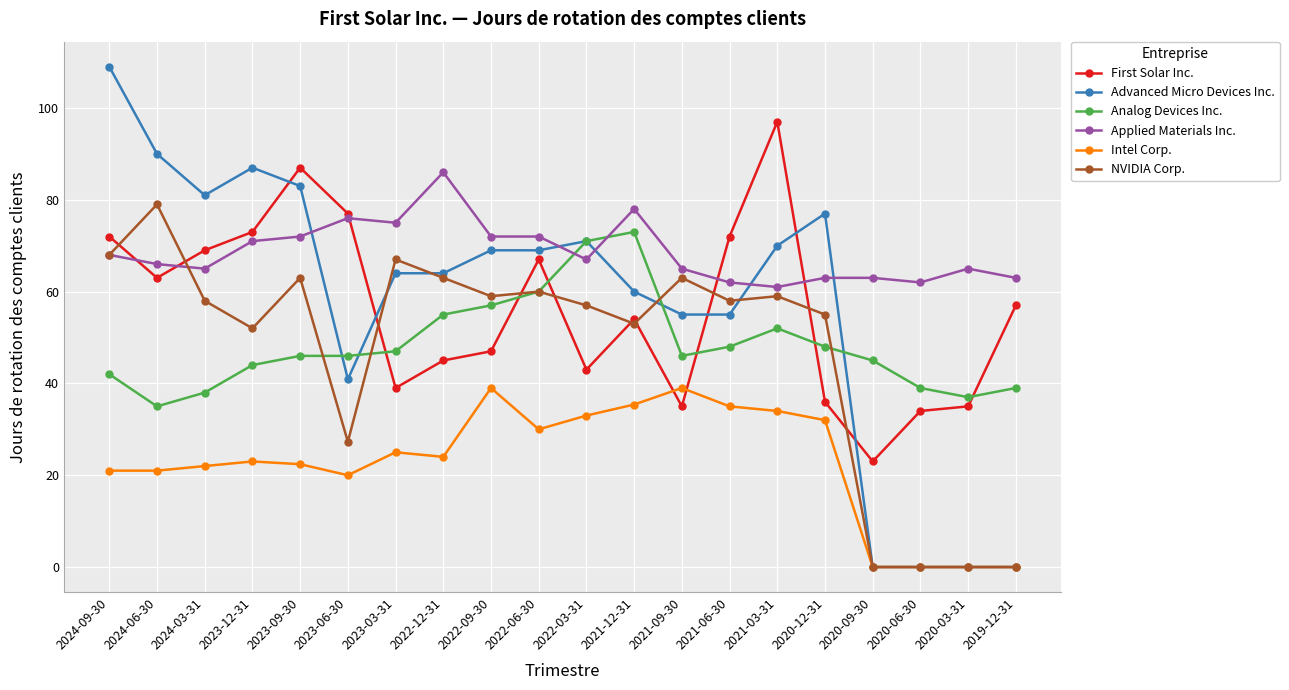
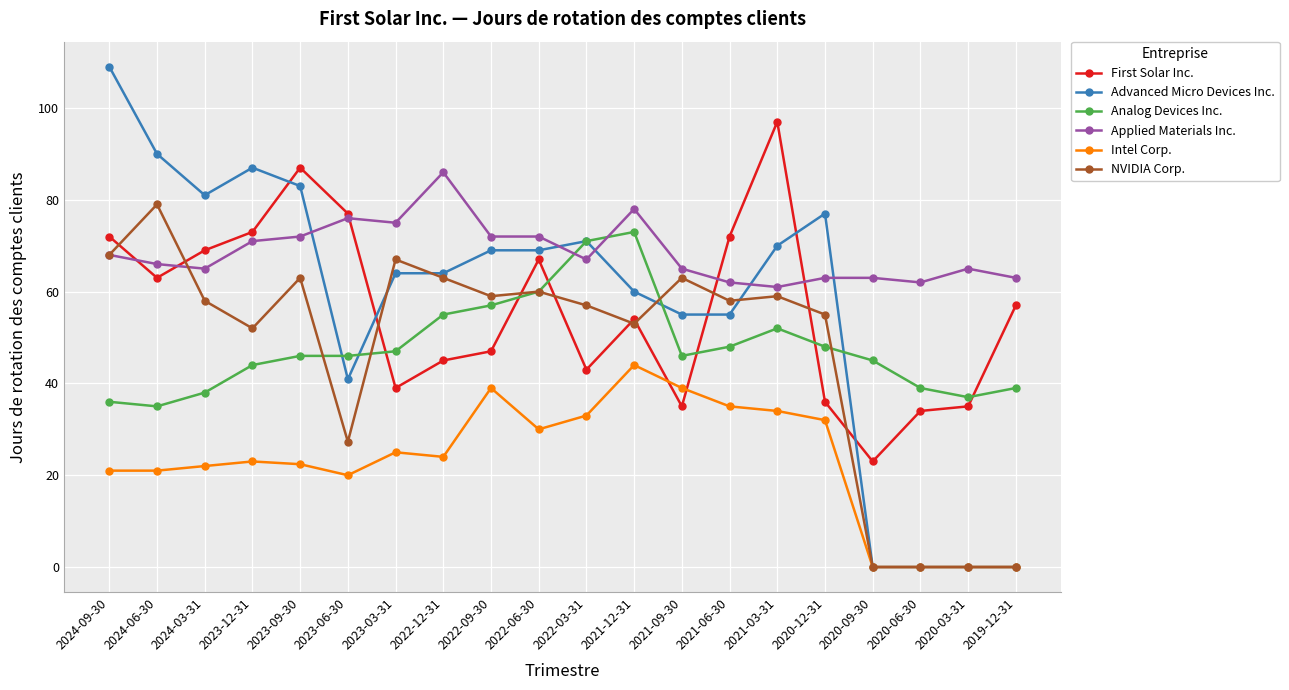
  {
    "First Solar Inc.": {
      "2024-09-30": 72,
      "2024-06-30": 63,
      "2024-03-31": 69,
      "2023-12-31": 73,
      "2023-09-30": 87,
      "2023-06-30": 77,
      "2023-03-31": 39,
      "2022-12-31": 45,
      "2022-09-30": 47,
      "2022-06-30": 67,
      "2022-03-31": 43,
      "2021-12-31": 54,
      "2021-09-30": 35,
      "2021-06-30": 72,
      "2021-03-31": 97,
      "2020-12-31": 36,
      "2020-09-30": 23,
      "2020-06-30": 34,
      "2020-03-31": 35,
      "2019-12-31": 57
    },
    "Advanced Micro Devices Inc.": {
      "2024-09-30": 109,
      "2024-06-30": 90,
      "2024-03-31": 81,
      "2023-12-31": 87,
      "2023-09-30": 83,
      "2023-06-30": 41,
      "2023-03-31": 64,
      "2022-12-31": 64,
      "2022-09-30": 69,
      "2022-06-30": 69,
      "2021-12-31": 60,
      "2021-09-30": 55,
      "2021-06-30": 55,
      "2021-03-31": 70,
      "2020-12-31": 77
    },
    "Analog Devices Inc.": {
-     "2024-09-30": 42,
+     "2024-09-30": 36,
      "2024-06-30": 35,
      "2024-03-31": 38,
      "2023-12-31": 44,
      "2023-09-30": 46,
      "2023-06-30": 46,
      "2023-03-31": 47,
      "2022-12-31": 55,
      "2022-09-30": 57,
      "2021-12-31": 73,
      "2021-09-30": 46,
      "2021-06-30": 48,
      "2021-03-31": 52,
      "2020-12-31": 48,
      "2020-09-30": 45,
      "2020-06-30": 39,
      "2020-03-31": 37,
      "2019-12-31": 39
    },
    "Applied Materials Inc.": {
      "2024-06-30": 66,
      "2024-03-31": 65,
      "2023-12-31": 71,
      "2023-09-30": 72,
      "2023-06-30": 76,
      "2023-03-31": 75,
      "2022-12-31": 86,
      "2022-09-30": 72,
      "2022-06-30": 72,
      "2022-03-31": 67,
      "2021-12-31": 78,
      "2021-09-30": 65,
      "2021-06-30": 62,
      "2021-03-31": 61,
      "2020-12-31": 63,
      "2020-09-30": 63,
      "2020-06-30": 62,
      "2020-03-31": 65,
      "2019-12-31": 63
    },
    "Intel Corp.": {
      "2024-09-30": 21,
      "2024-06-30": 21,
      "2024-03-31": 22,
      "2023-12-31": 23,
      "2023-09-30": 22,
      "2023-06-30": 20,
      "2023-03-31": 25,
      "2022-12-31": 24,
      "2022-09-30": 39,
      "2022-06-30": 30,
      "2022-03-31": 33,
-     "2021-12-31": 35,
+     "2021-12-31": 44,
      "2021-09-30": 39,
      "2021-06-30": 35,
      "2021-03-31": 34,
      "2020-12-31": 32
    },
    "NVIDIA Corp.": {
      "2024-06-30": 79,
      "2024-03-31": 58,
      "2023-12-31": 52,
      "2023-09-30": 63,
      "2023-06-30": 27,
      "2023-03-31": 67,
      "2022-12-31": 63,
      "2022-09-30": 59,
      "2022-03-31": 57,
      "2021-12-31": 53,
      "2021-09-30": 63,
      "2021-06-30": 58,
      "2021-03-31": 59,
      "2020-12-31": 55
    }
  }
